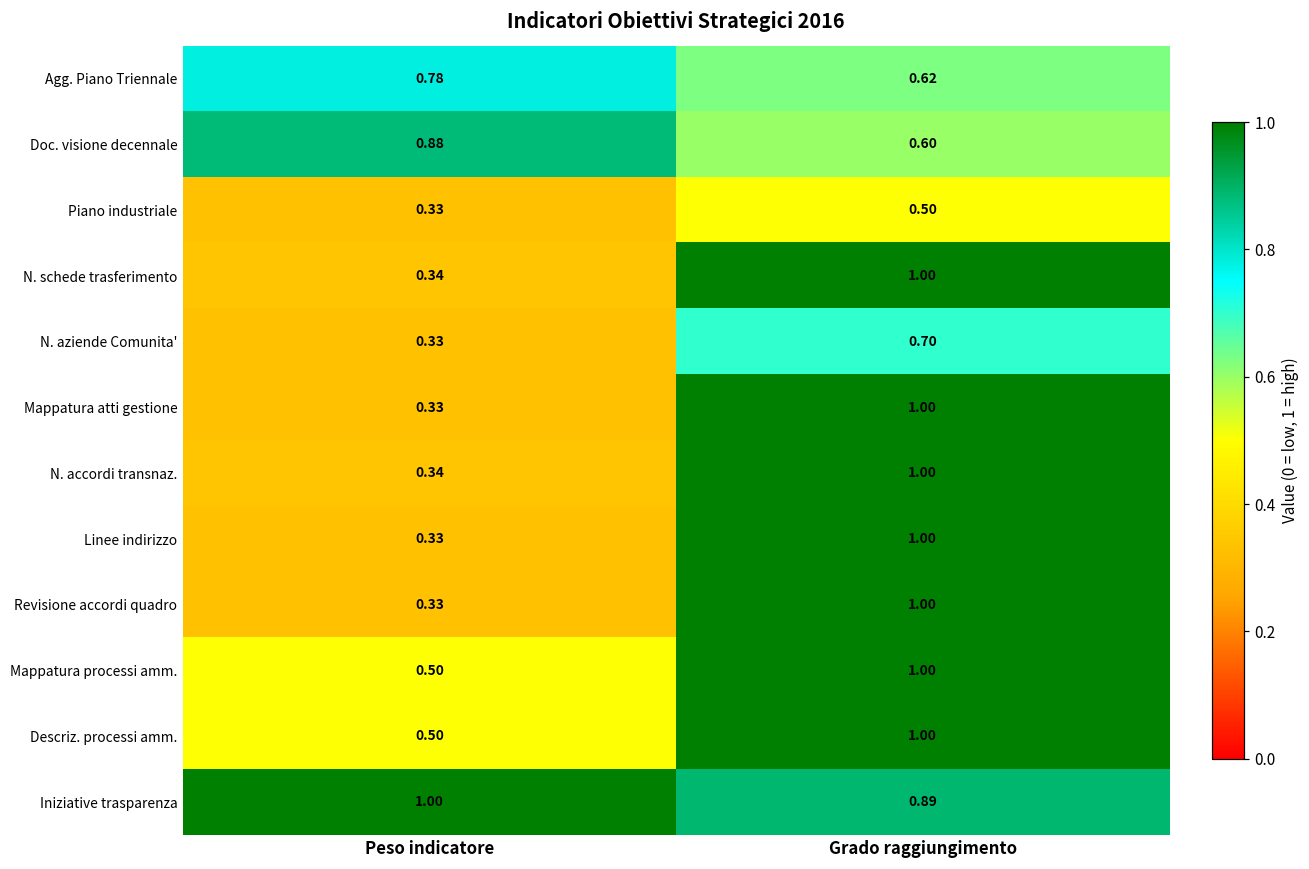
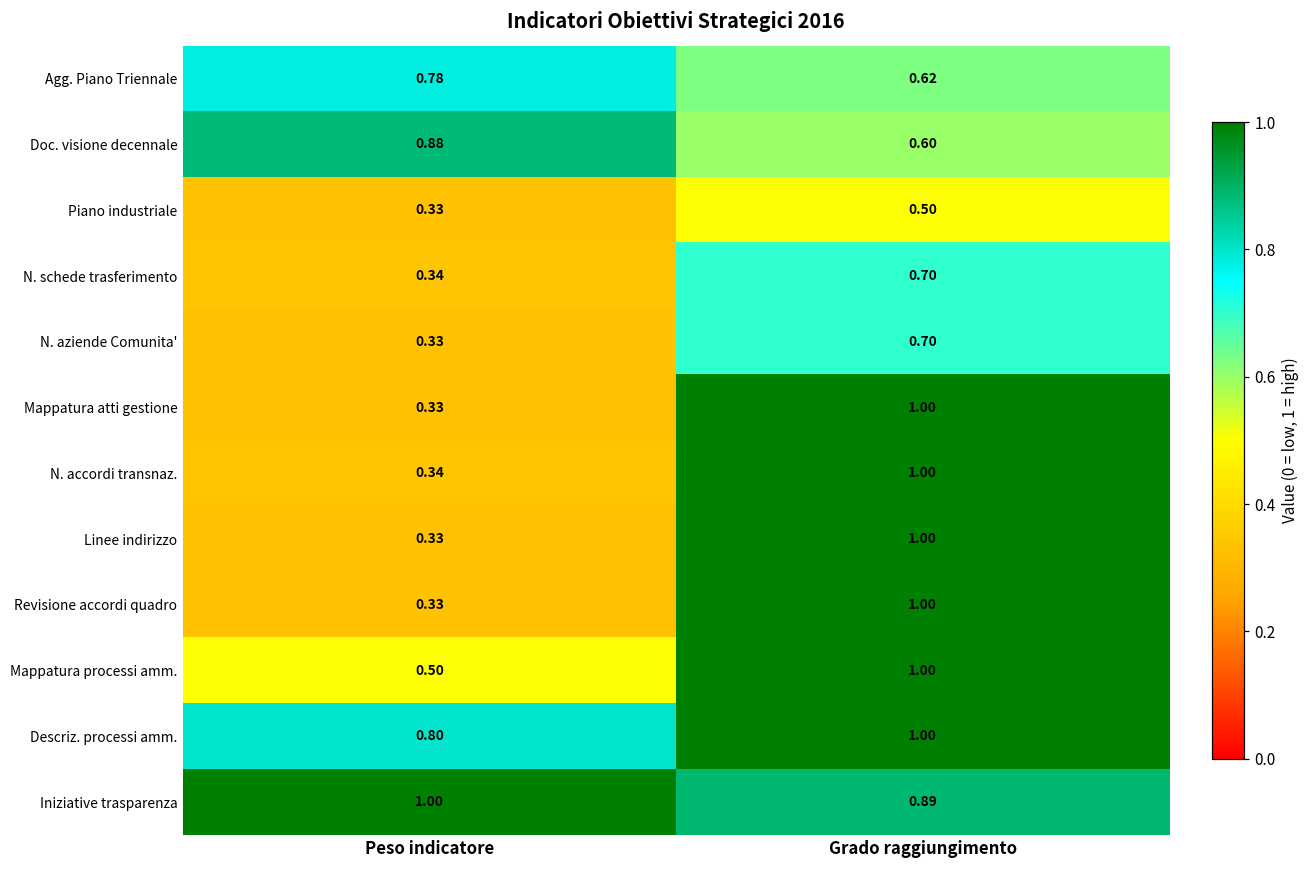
  {
    "Agg. Piano Triennale": {
      "Peso indicatore": 0.78,
      "Grado raggiungimento": 0.62
    },
    "Doc. visione decennale": {
      "Peso indicatore": 0.88,
      "Grado raggiungimento": 0.60
    },
    "Piano industriale": {
      "Peso indicatore": 0.33,
      "Grado raggiungimento": 0.50
    },
    "N. schede trasferimento": {
      "Peso indicatore": 0.34,
-     "Grado raggiungimento": 1.00
+     "Grado raggiungimento": 0.70
    },
    "N. aziende Comunita'": {
      "Peso indicatore": 0.33,
      "Grado raggiungimento": 0.70
    },
    "Mappatura atti gestione": {
      "Peso indicatore": 0.33,
      "Grado raggiungimento": 1.00
    },
    "N. accordi transnaz.": {
      "Peso indicatore": 0.34,
      "Grado raggiungimento": 1.00
    },
    "Linee indirizzo": {
      "Peso indicatore": 0.33,
      "Grado raggiungimento": 1.00
    },
    "Revisione accordi quadro": {
      "Peso indicatore": 0.33,
      "Grado raggiungimento": 1.00
    },
    "Mappatura processi amm.": {
      "Peso indicatore": 0.50,
      "Grado raggiungimento": 1.00
    },
    "Descriz. processi amm.": {
-     "Peso indicatore": 0.50,
+     "Peso indicatore": 0.80,
      "Grado raggiungimento": 1.00
    },
    "Iniziative trasparenza": {
      "Peso indicatore": 1.00,
      "Grado raggiungimento": 0.89
    }
  }
